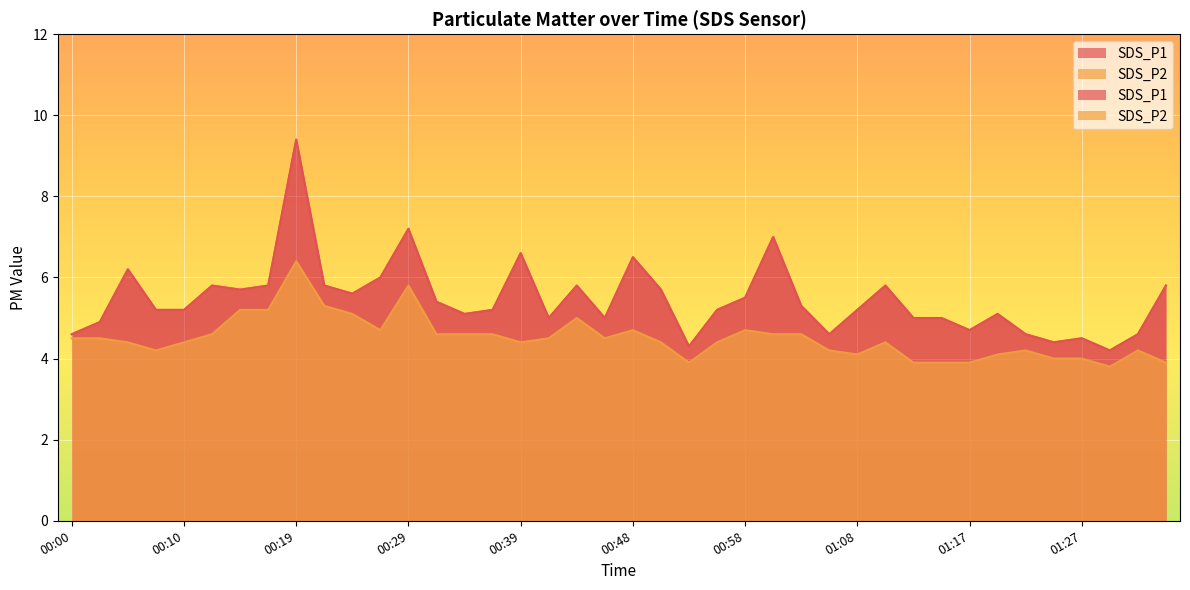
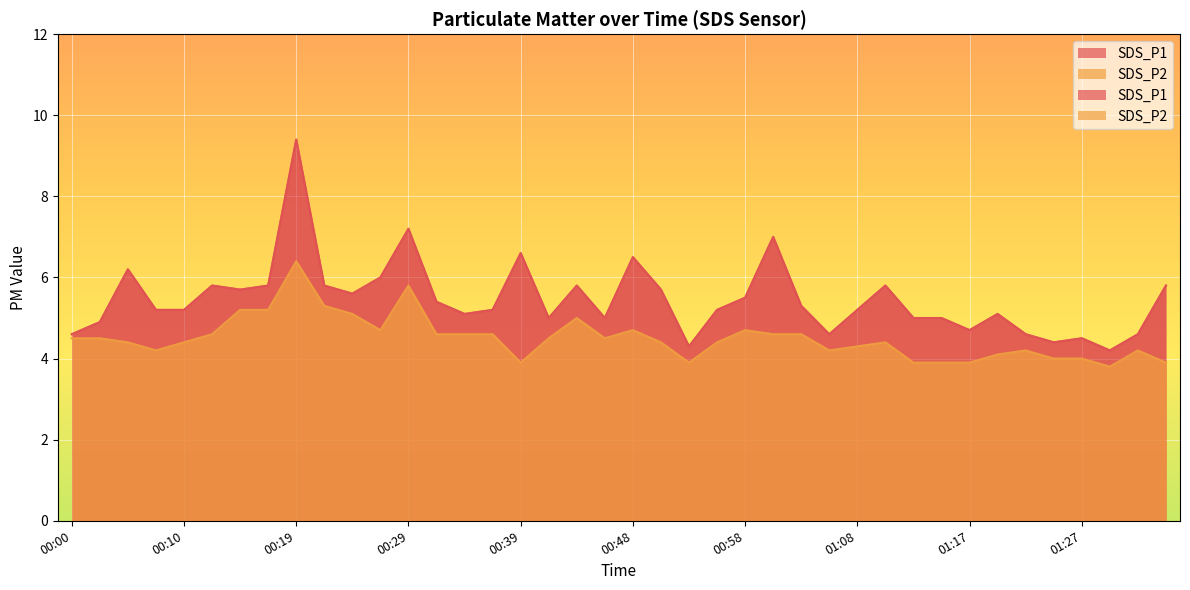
  {
    "SDS_P1": {
      "00:00": 4.6,
      "00:10": 5.2,
      "00:19": 9.4,
      "00:29": 7.2,
      "00:39": 6.6,
      "00:48": 6.5,
      "00:58": 5.5,
      "01:08": 5.2,
      "01:17": 4.7,
      "01:27": 4.5
    },
    "SDS_P2": {
      "00:00": 4.5,
      "00:10": 4.4,
      "00:19": 6.4,
      "00:29": 5.8,
-     "00:39": 4.4,
+     "00:39": 3.9,
      "00:48": 4.7,
      "00:58": 4.7,
-     "01:08": 4.1,
+     "01:08": 4.3,
      "01:17": 3.9,
      "01:27": 4.0
    }
  }
